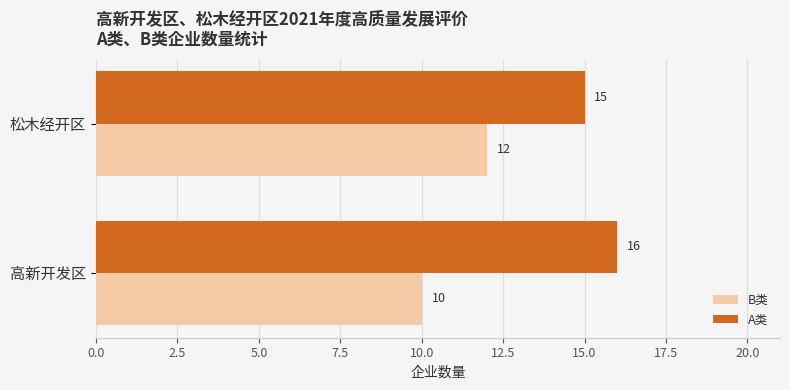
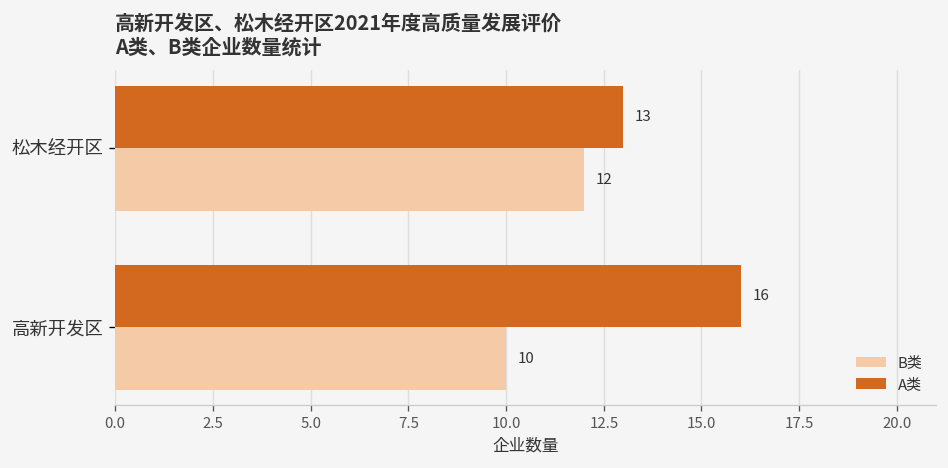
  {
    "B类": {
      "松木经开区": 12,
      "高新开发区": 10
    },
    "A类": {
-     "松木经开区": 15,
+     "松木经开区": 13,
      "高新开发区": 16
    }
  }
